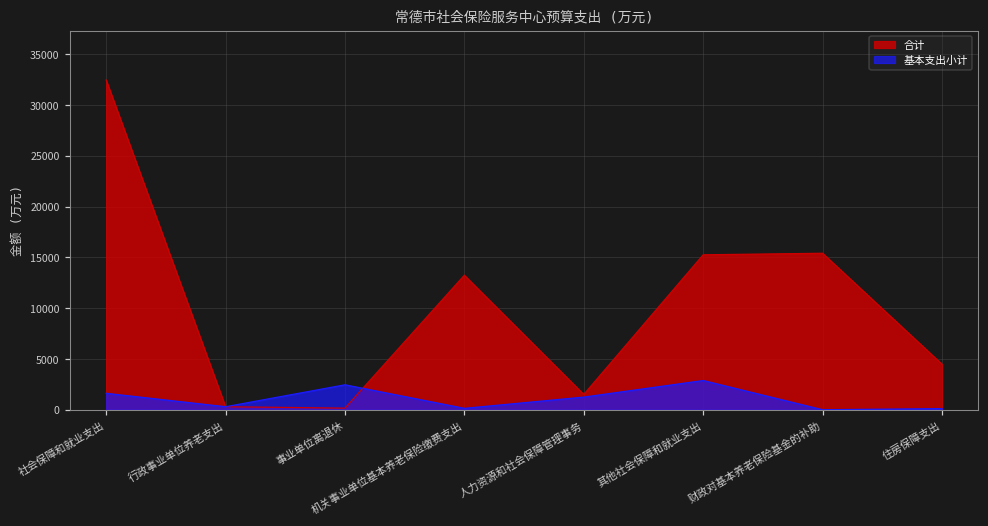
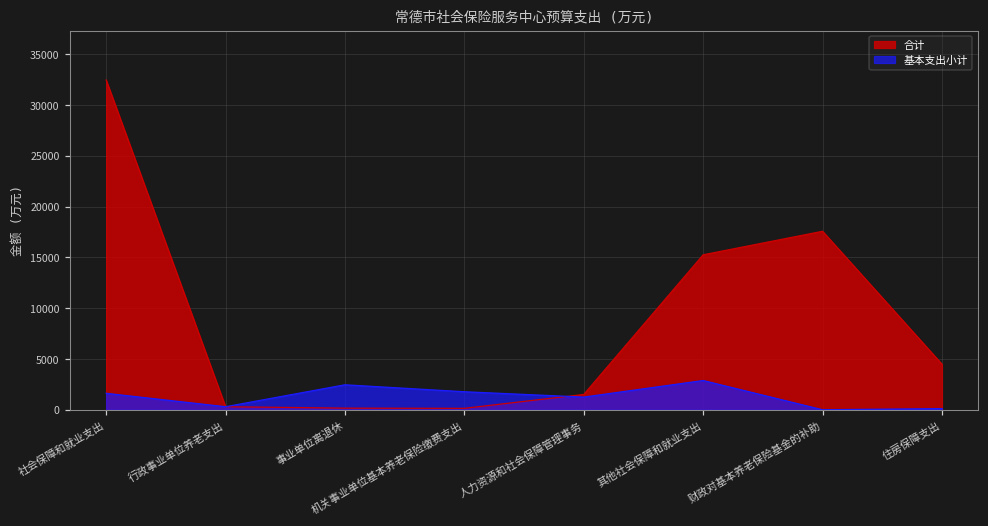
  {
    "合计": {
      "社会保障和就业支出": 32000,
      "事业单位离退休": 0,
-     "机关事业单位基本养老保险缴费支出": 13000,
+     "机关事业单位基本养老保险缴费支出": 0,
      "其他社会保障和就业支出": 15000,
-     "财政对基本养老保险基金的补助": 15000,
+     "财政对基本养老保险基金的补助": 18000,
      "住房保障支出": 4000
    },
    "基本支出小计": {
      "社会保障和就业支出": 2000,
      "事业单位离退休": 2000,
-     "机关事业单位基本养老保险缴费支出": 0,
+     "机关事业单位基本养老保险缴费支出": 2000,
      "其他社会保障和就业支出": 3000,
      "财政对基本养老保险基金的补助": 0,
      "住房保障支出": 0
    }
  }
